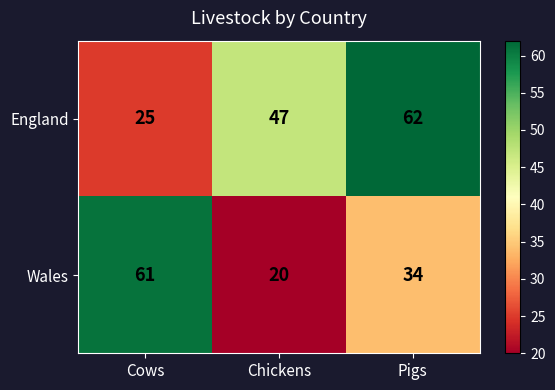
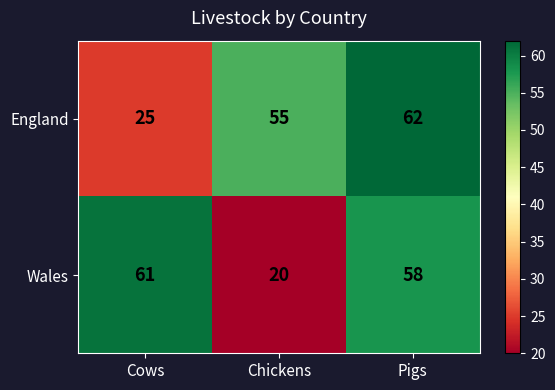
  {
    "England": {
      "Cows": 25,
-     "Chickens": 47,
+     "Chickens": 55,
      "Pigs": 62
    },
    "Wales": {
      "Cows": 61,
      "Chickens": 20,
-     "Pigs": 34
+     "Pigs": 58
    }
  }
